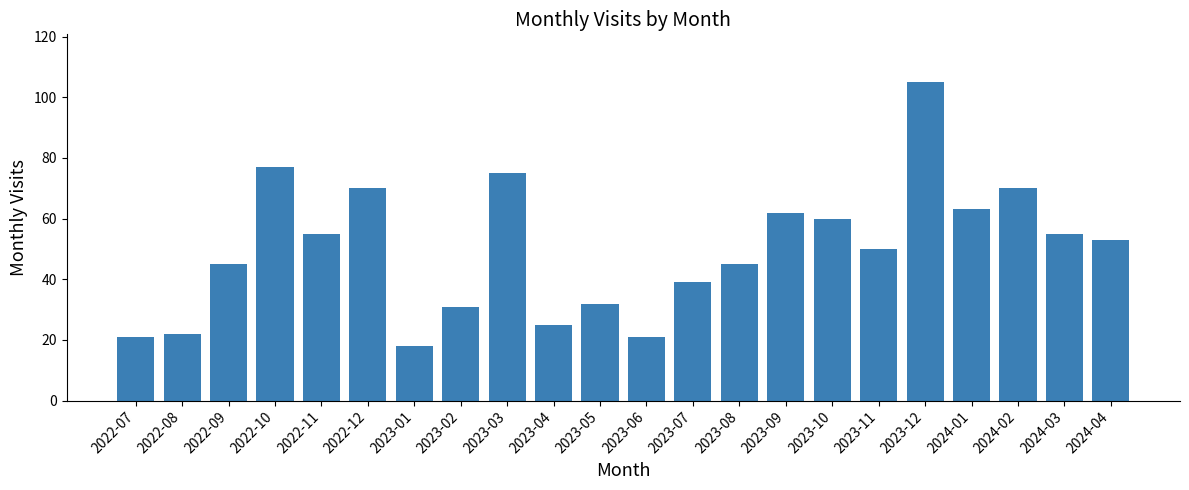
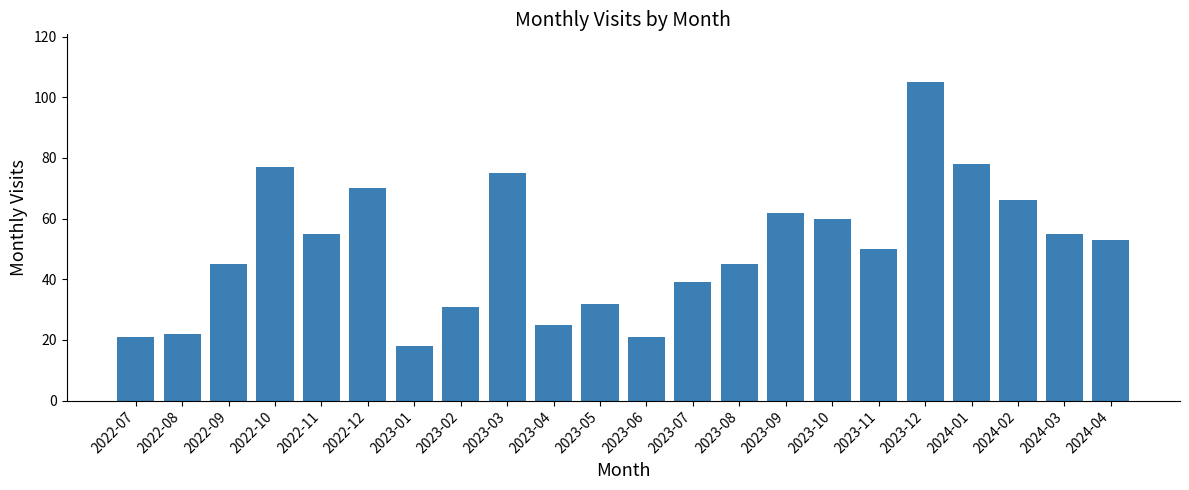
  {
    "2022-07": 21,
    "2022-08": 22,
    "2022-09": 45,
    "2022-10": 77,
    "2022-11": 55,
    "2022-12": 70,
    "2023-01": 18,
    "2023-02": 31,
    "2023-03": 75,
    "2023-04": 25,
    "2023-05": 32,
    "2023-06": 21,
    "2023-07": 39,
    "2023-08": 45,
    "2023-09": 62,
    "2023-10": 60,
    "2023-11": 50,
    "2023-12": 105,
-   "2024-01": 63,
-   "2024-02": 70,
+   "2024-01": 78,
+   "2024-02": 66,
    "2024-03": 55,
    "2024-04": 53
  }
